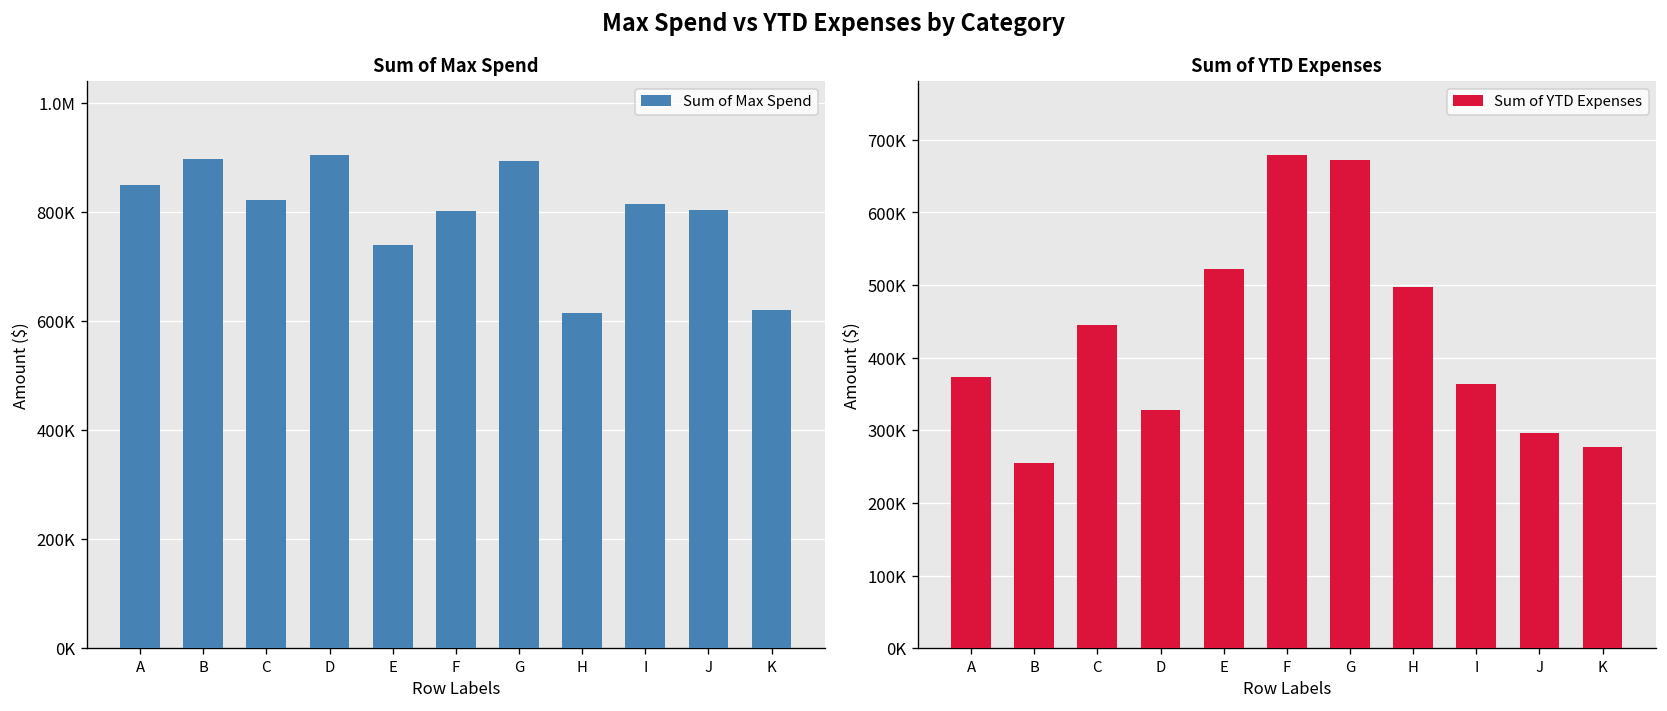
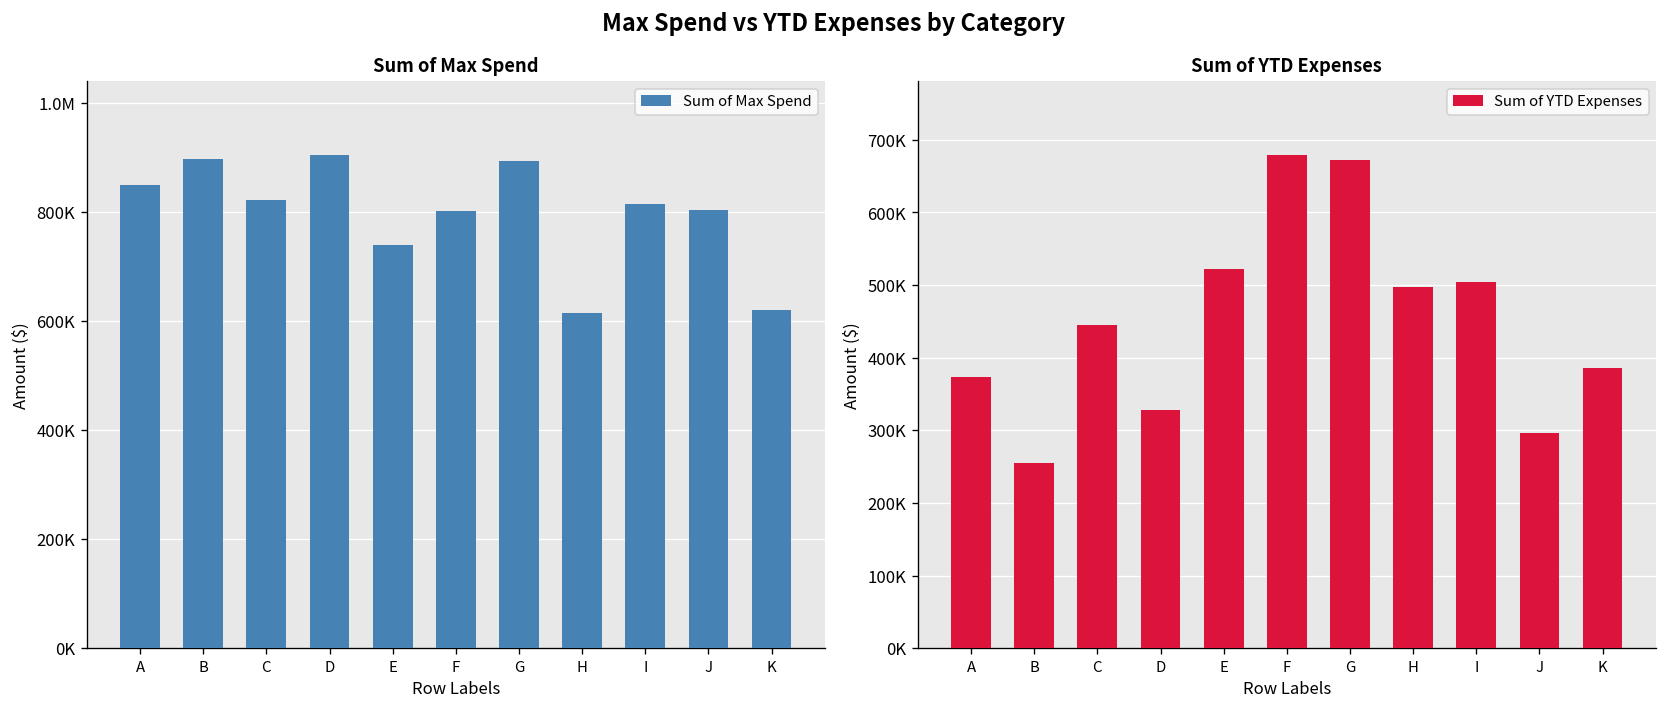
  {
    "Sum of Max Spend": {
      "A": 850000,
      "B": 900000,
      "C": 820000,
      "D": 900000,
      "E": 740000,
      "F": 800000,
      "G": 890000,
      "H": 620000,
      "I": 810000,
      "J": 800000,
      "K": 620000
    },
    "Sum of YTD Expenses": {
      "A": 370000,
      "B": 260000,
      "C": 440000,
      "D": 330000,
      "E": 520000,
      "F": 680000,
      "G": 670000,
      "H": 500000,
-     "I": 360000,
+     "I": 500000,
      "J": 300000,
-     "K": 280000
+     "K": 390000
    }
  }
